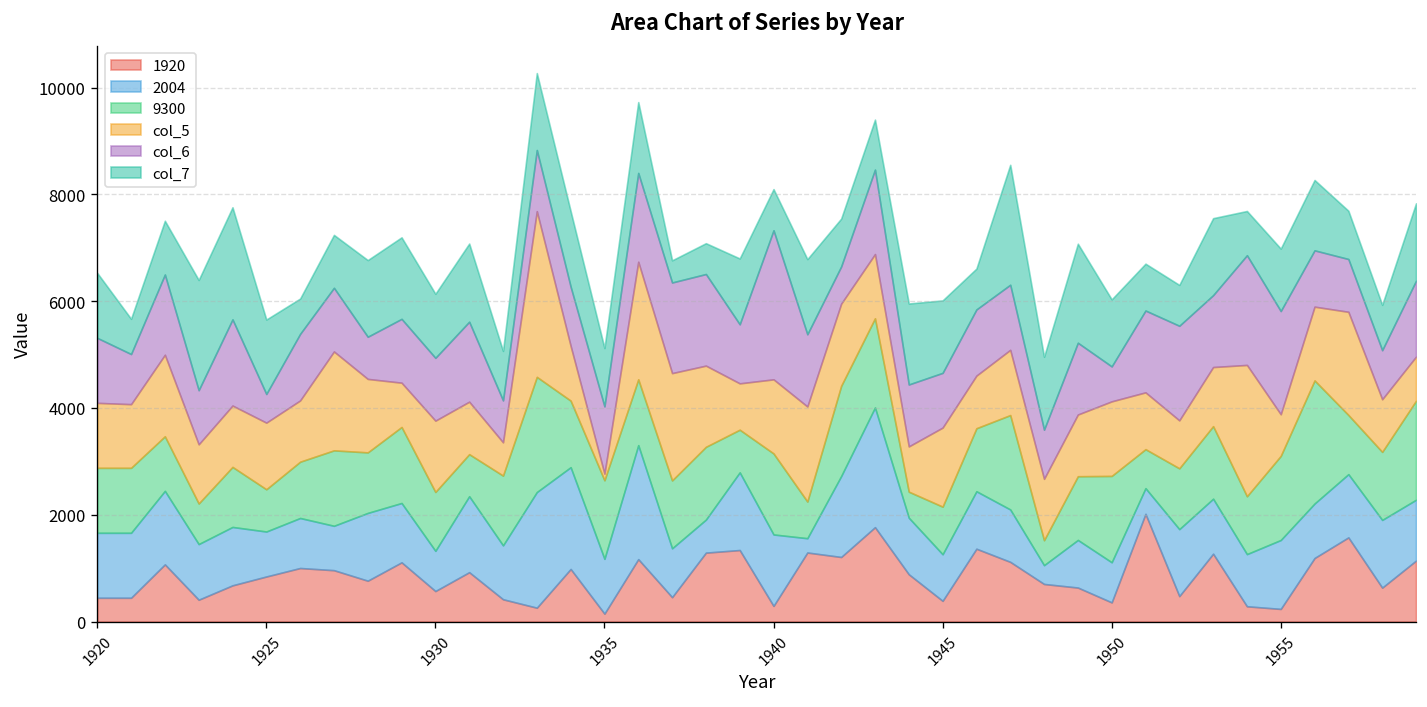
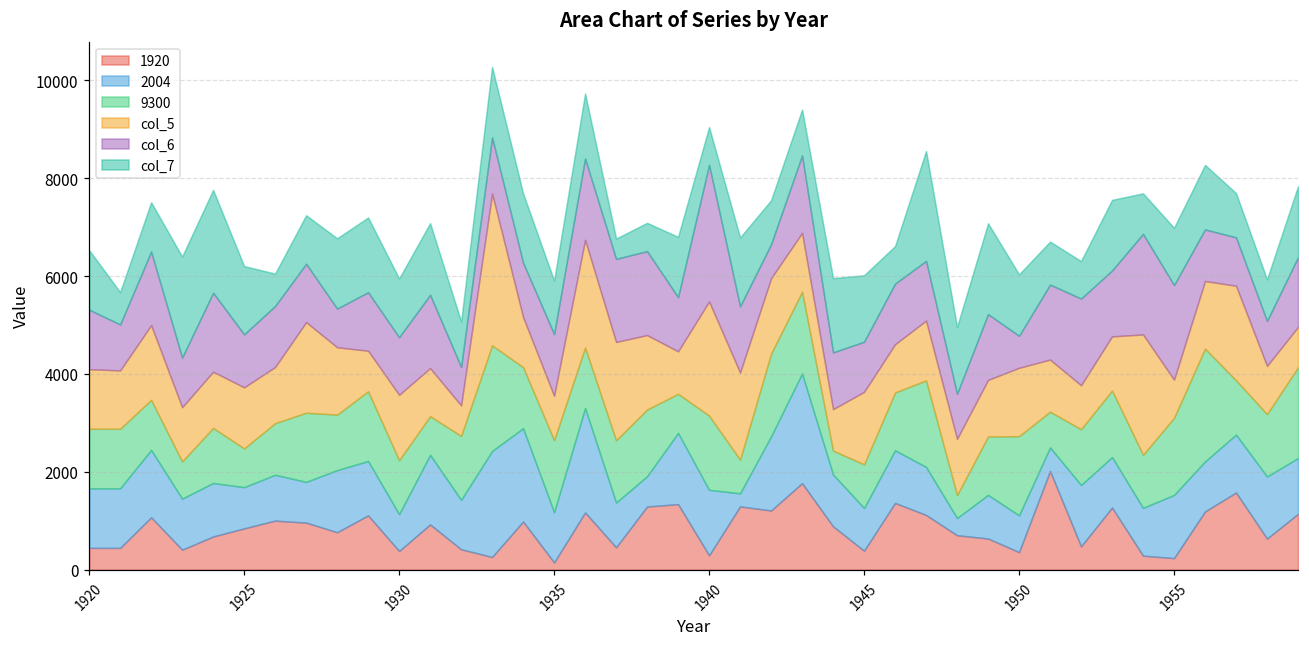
  {
    "1920": {
      "1920": 400,
      "1925": 800,
-     "1930": 600,
+     "1930": 400,
      "1935": 100,
      "1940": 300,
      "1945": 400,
      "1950": 400,
      "1955": 200
    },
    "col_5": {
      "1920": 1200,
      "1925": 1200,
      "1930": 1300,
-     "1935": 100,
-     "1940": 1400,
+     "1935": 900,
+     "1940": 2300,
      "1945": 1500,
      "1950": 1400,
      "1955": 800
    },
    "col_6": {
      "1920": 1200,
-     "1925": 500,
+     "1925": 1100,
      "1930": 1200,
      "1935": 1300,
      "1940": 2800,
      "1945": 1000,
      "1950": 700,
      "1955": 1900
    }
  }
